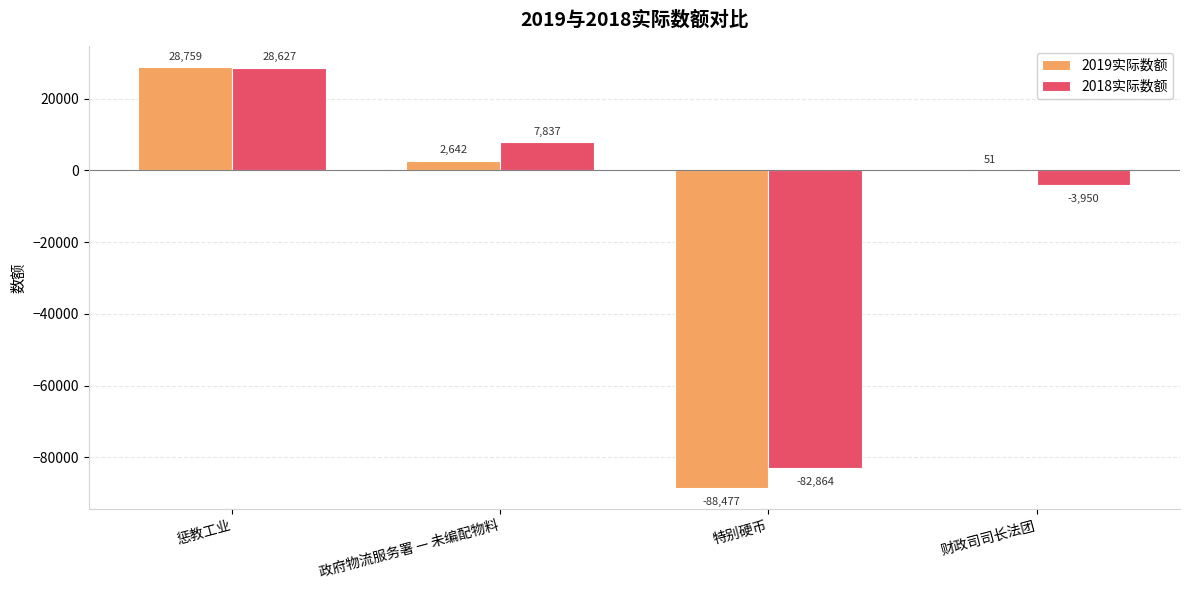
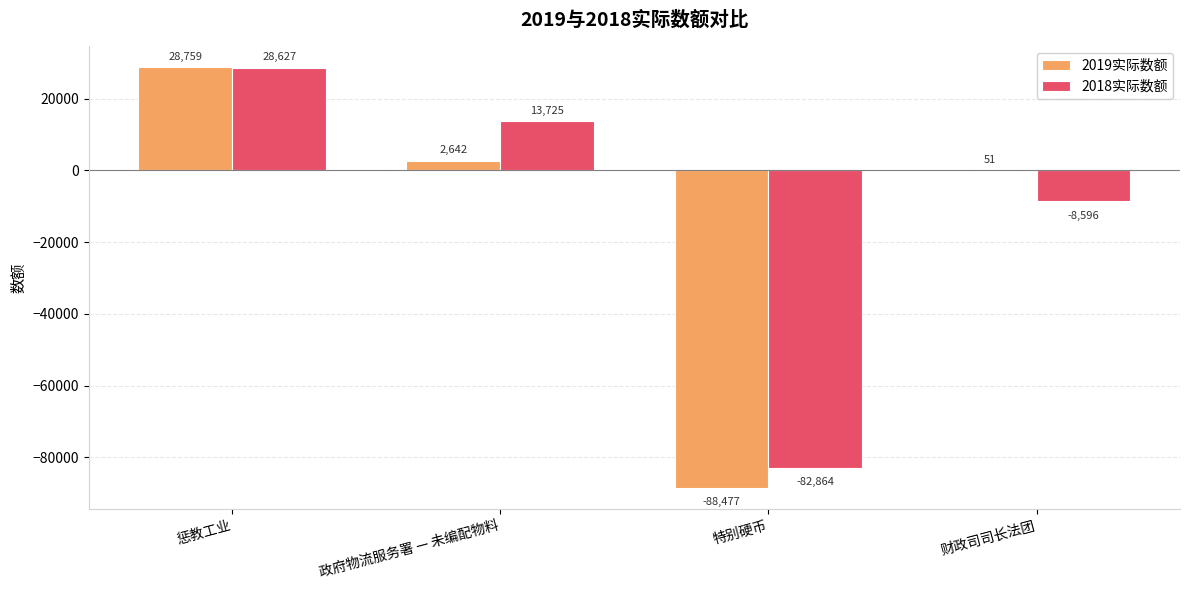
  {
    "2019实际数额": {
      "惩教工业": "28,759",
      "政府物流服务署 — 未编配物料": "2,642",
      "特别硬币": "-88,477",
      "财政司司长法团": "51"
    },
    "2018实际数额": {
      "惩教工业": "28,627",
-     "政府物流服务署 — 未编配物料": "7,837",
+     "政府物流服务署 — 未编配物料": "13,725",
      "特别硬币": "-82,864",
-     "财政司司长法团": "-3,950"
+     "财政司司长法团": "-8,596"
    }
  }
